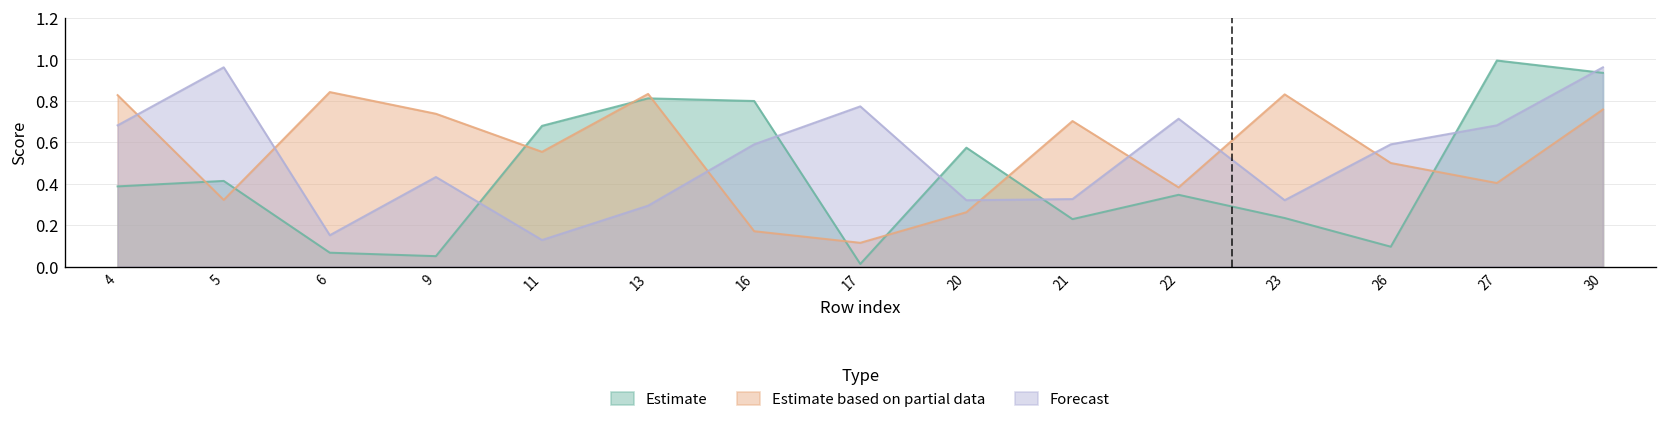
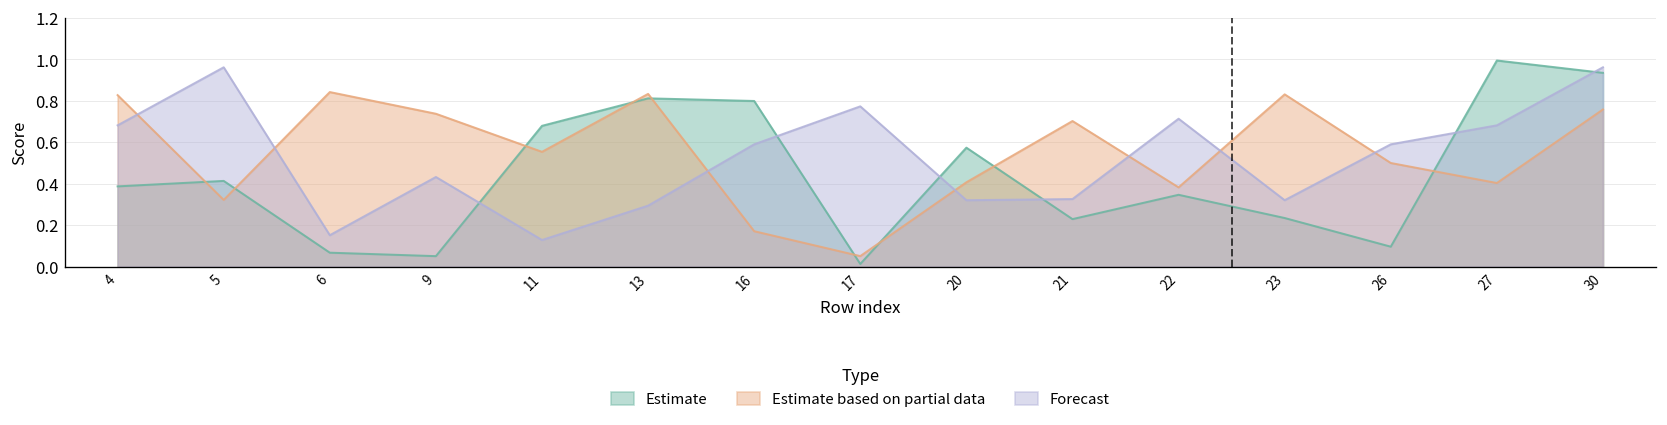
  {
    "Estimate based on partial data": {
      "4": 0.83,
      "5": 0.32,
      "6": 0.84,
      "9": 0.74,
      "11": 0.55,
      "13": 0.83,
      "16": 0.17,
-     "17": 0.11,
-     "20": 0.26,
+     "17": 0.05,
+     "20": 0.41,
      "21": 0.70,
      "22": 0.38,
      "23": 0.83,
      "26": 0.50,
      "27": 0.40,
      "30": 0.76
    }
  }
